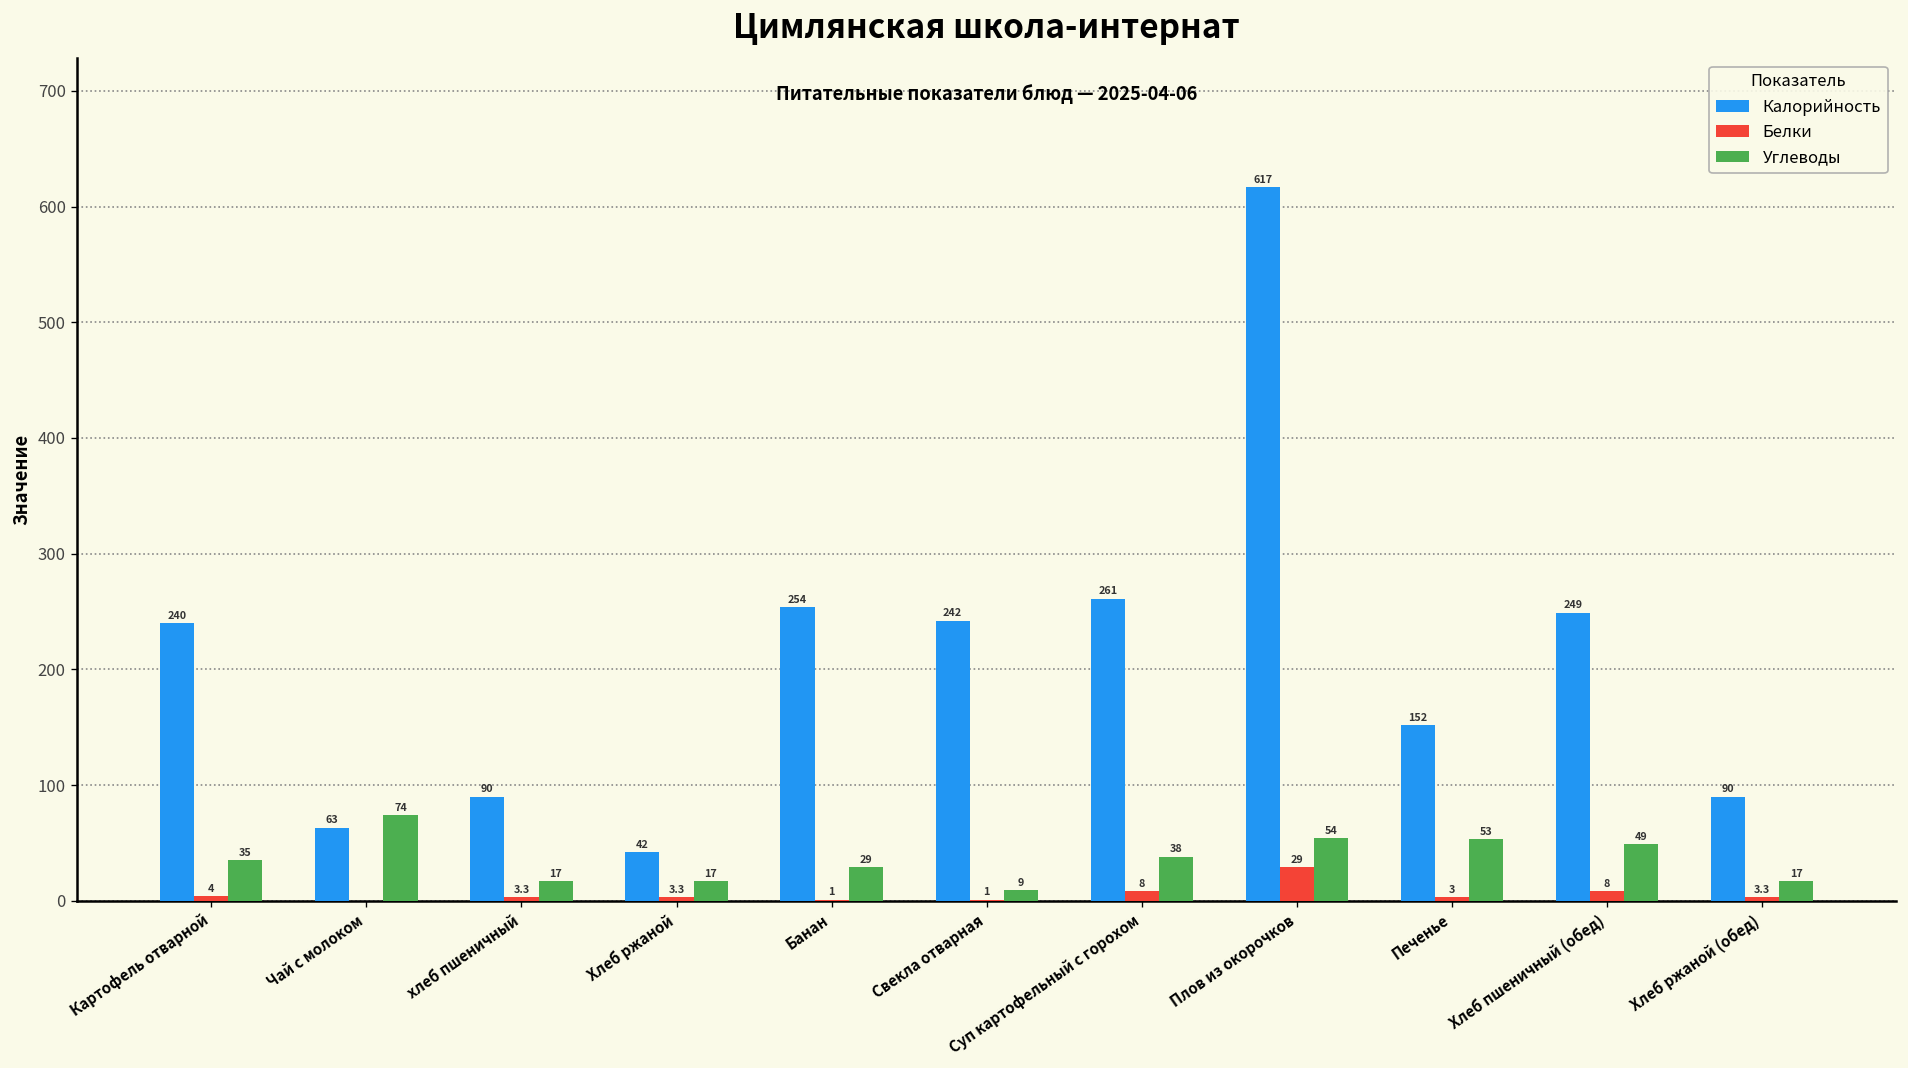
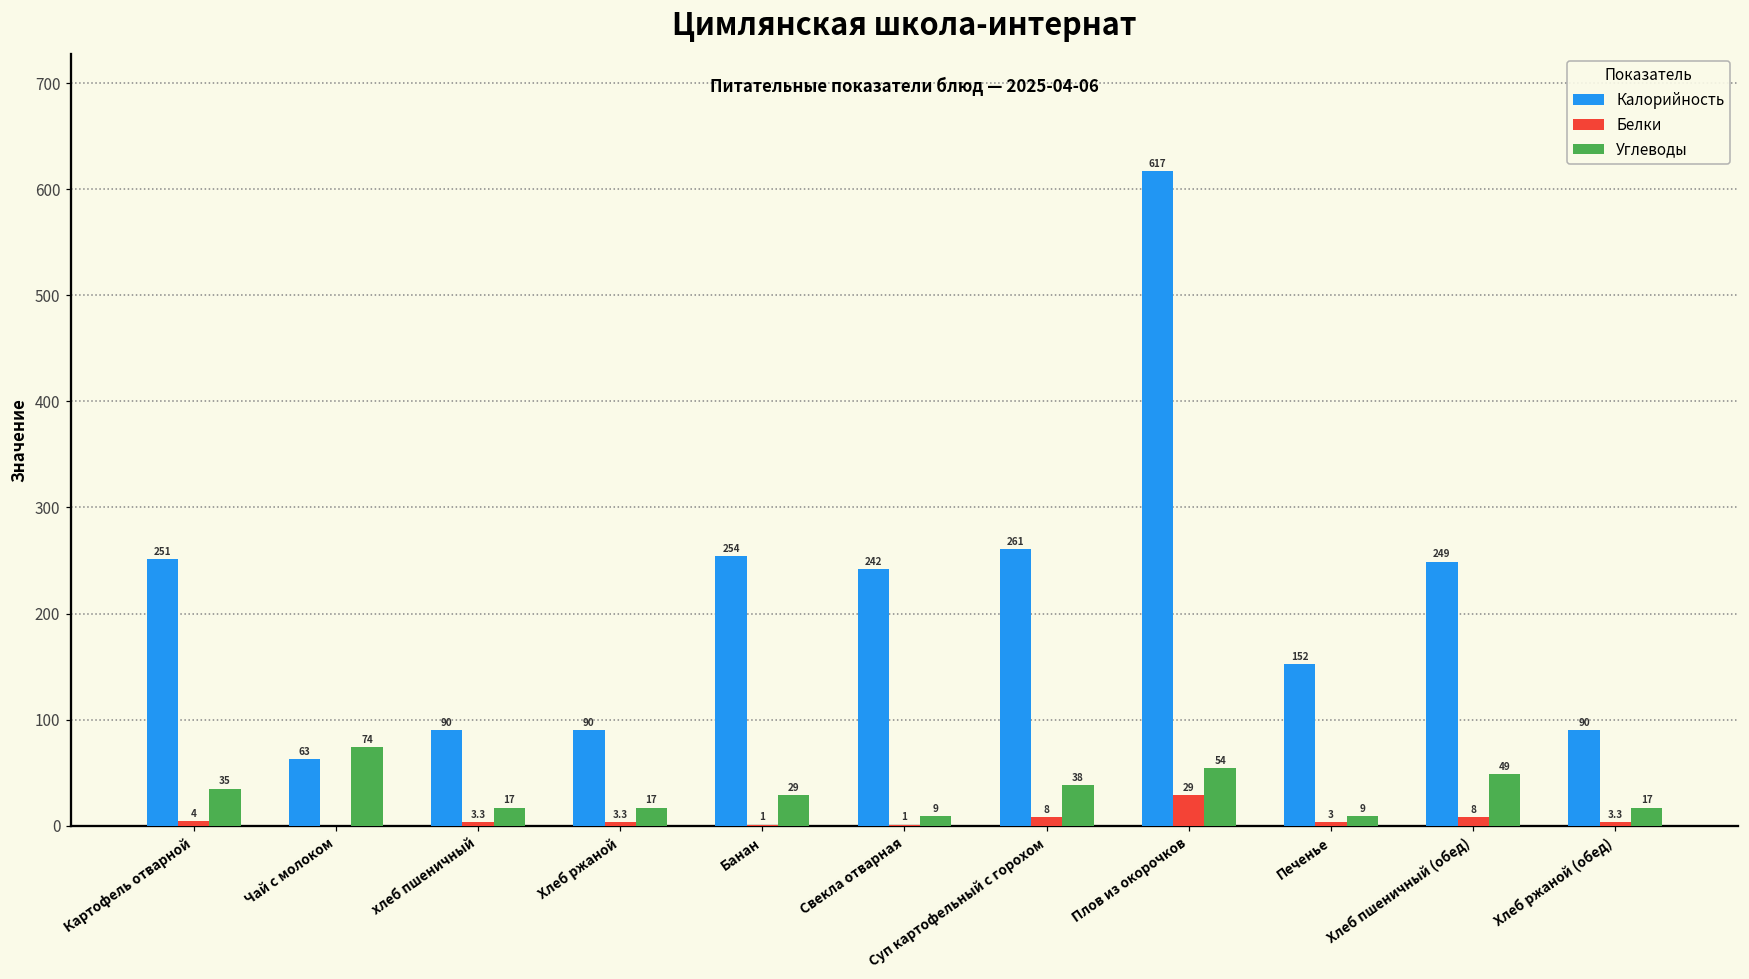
  {
    "Калорийность": {
-     "Картофель отварной": 240,
+     "Картофель отварной": 251,
      "Чай с молоком": 63,
      "хлеб пшеничный": 90,
-     "Хлеб ржаной": 42,
+     "Хлеб ржаной": 90,
      "Банан": 254,
      "Свекла отварная": 242,
      "Суп картофельный с горохом": 261,
      "Плов из окорочков": 617,
      "Печенье": 152,
      "Хлеб пшеничный (обед)": 249,
      "Хлеб ржаной (обед)": 90
    },
    "Белки": {
      "Картофель отварной": 4,
      "хлеб пшеничный": 3.3,
      "Хлеб ржаной": 3.3,
      "Банан": 1,
      "Свекла отварная": 1,
      "Суп картофельный с горохом": 8,
      "Плов из окорочков": 29,
      "Печенье": 3,
      "Хлеб пшеничный (обед)": 8,
      "Хлеб ржаной (обед)": 3.3
    },
    "Углеводы": {
      "Картофель отварной": 35,
      "Чай с молоком": 74,
      "хлеб пшеничный": 17,
      "Хлеб ржаной": 17,
      "Банан": 29,
      "Свекла отварная": 9,
      "Суп картофельный с горохом": 38,
      "Плов из окорочков": 54,
-     "Печенье": 53,
+     "Печенье": 9,
      "Хлеб пшеничный (обед)": 49,
      "Хлеб ржаной (обед)": 17
    }
  }
